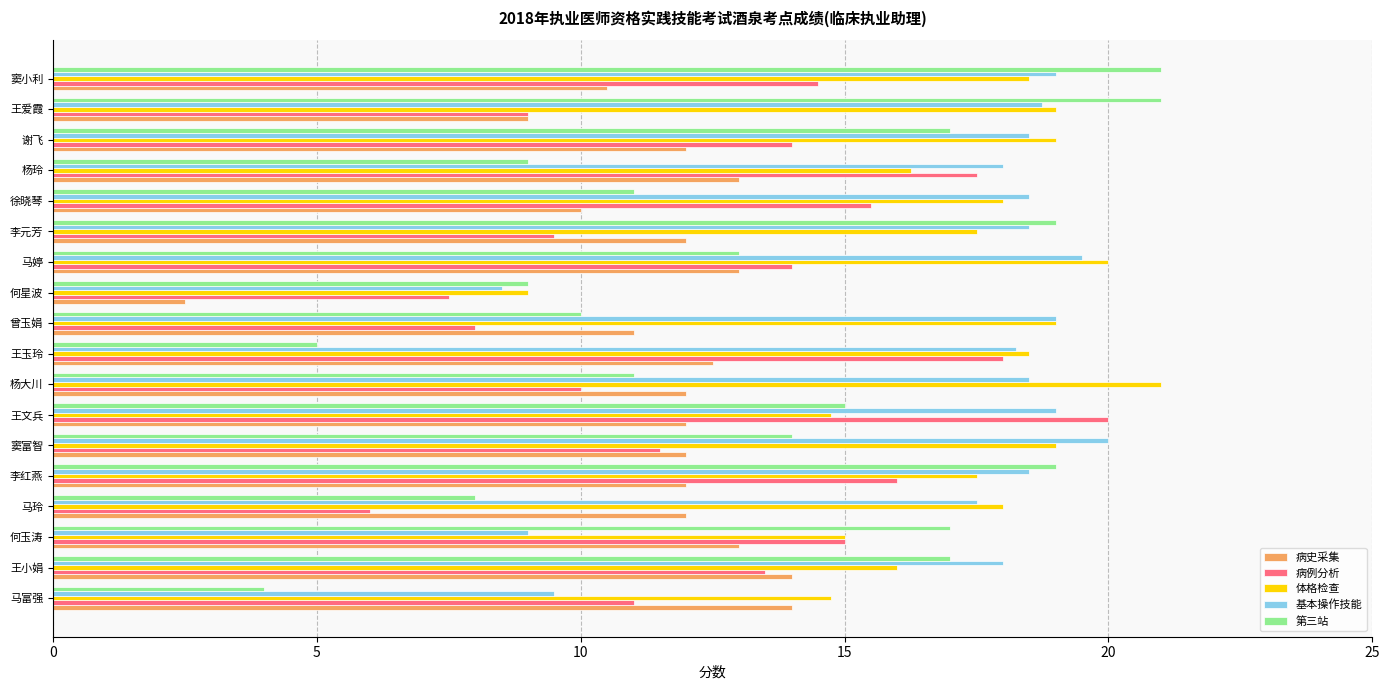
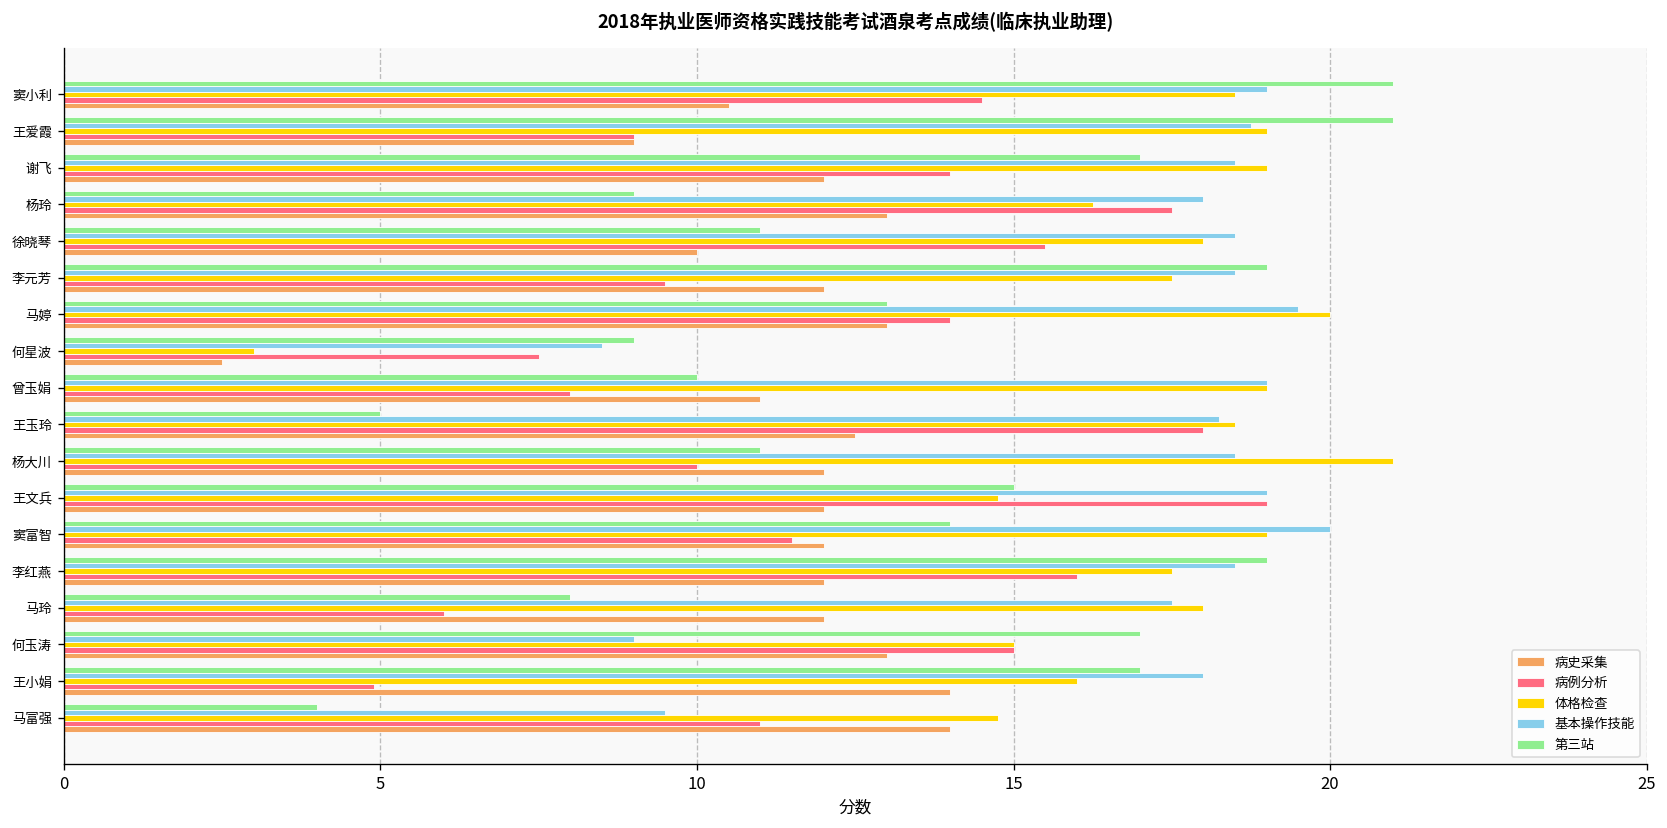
  {
    "病史采集": {
      "窦小利": 10.5,
      "王爱霞": 9.0,
      "谢飞": 12.0,
      "杨玲": 13.0,
      "徐晓琴": 10.0,
      "李元芳": 12.0,
      "马婷": 13.0,
      "何星波": 2.5,
      "曾玉娟": 11.0,
      "王玉玲": 12.5,
      "杨大川": 12.0,
      "王文兵": 12.0,
      "窦富智": 12.0,
      "李红燕": 12.0,
      "马玲": 12.0,
      "何玉涛": 13.0,
      "王小娟": 14.0,
      "马富强": 14.0
    },
    "病例分析": {
      "窦小利": 14.5,
      "王爱霞": 9.0,
      "谢飞": 14.0,
      "杨玲": 17.5,
      "徐晓琴": 15.5,
      "李元芳": 9.5,
      "马婷": 14.0,
      "何星波": 7.5,
      "曾玉娟": 8.0,
      "王玉玲": 18.0,
      "杨大川": 10.0,
-     "王文兵": 20,
+     "王文兵": 19,
      "窦富智": 11.5,
      "李红燕": 16.0,
      "马玲": 6.0,
      "何玉涛": 15.0,
-     "王小娟": 13.5,
+     "王小娟": 4.9,
      "马富强": 11.0
    },
    "体格检查": {
      "窦小利": 18.5,
      "王爱霞": 19,
      "谢飞": 19,
      "杨玲": 16.3,
      "徐晓琴": 18,
      "李元芳": 17.5,
      "马婷": 20,
-     "何星波": 9,
+     "何星波": 3,
      "曾玉娟": 19,
      "王玉玲": 18.5,
      "杨大川": 21,
      "王文兵": 14.8,
      "窦富智": 19,
      "李红燕": 17.5,
      "马玲": 18,
      "何玉涛": 15,
      "王小娟": 16,
      "马富强": 14.8
    },
    "基本操作技能": {
      "窦小利": 19.0,
      "王爱霞": 18.8,
      "谢飞": 18.5,
      "杨玲": 18.0,
      "徐晓琴": 18.5,
      "李元芳": 18.5,
      "马婷": 19.5,
      "何星波": 8.5,
      "曾玉娟": 19.0,
      "王玉玲": 18.3,
      "杨大川": 18.5,
      "王文兵": 19.0,
      "窦富智": 20.0,
      "李红燕": 18.5,
      "马玲": 17.5,
      "何玉涛": 9.0,
      "王小娟": 18.0,
      "马富强": 9.5
    },
    "第三站": {
      "窦小利": 21.0,
      "王爱霞": 21.0,
      "谢飞": 17.0,
      "杨玲": 9.0,
      "徐晓琴": 11.0,
      "李元芳": 19.0,
      "马婷": 13.0,
      "何星波": 9.0,
      "曾玉娟": 10.0,
      "王玉玲": 5.0,
      "杨大川": 11.0,
      "王文兵": 15.0,
      "窦富智": 14.0,
      "李红燕": 19.0,
      "马玲": 8.0,
      "何玉涛": 17.0,
      "王小娟": 17.0,
      "马富强": 4.0
    }
  }
